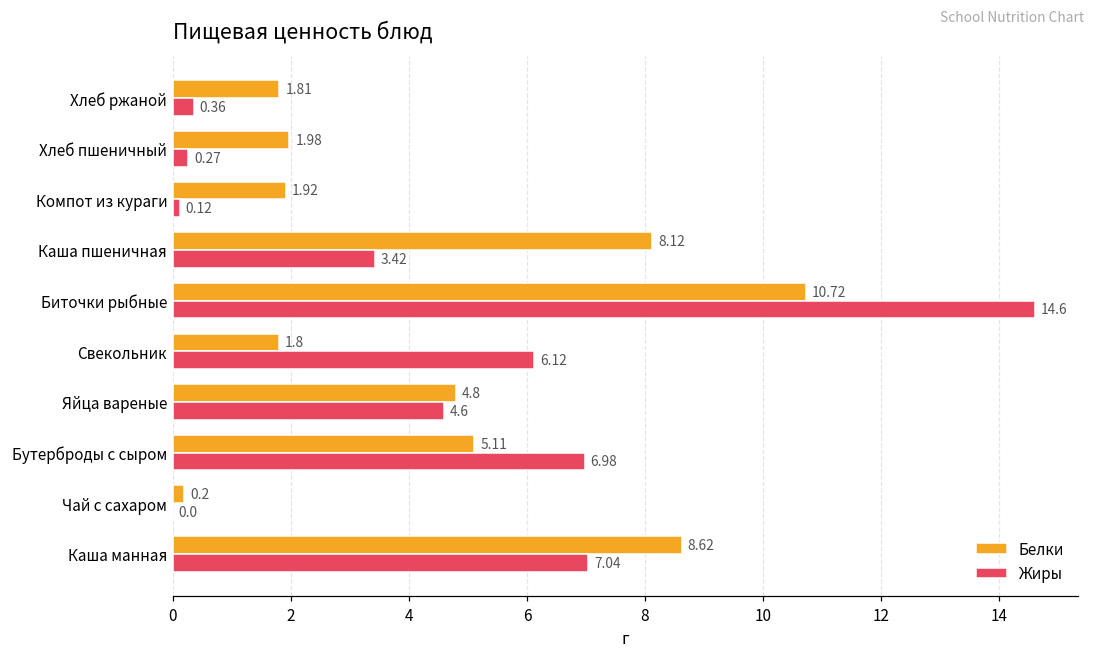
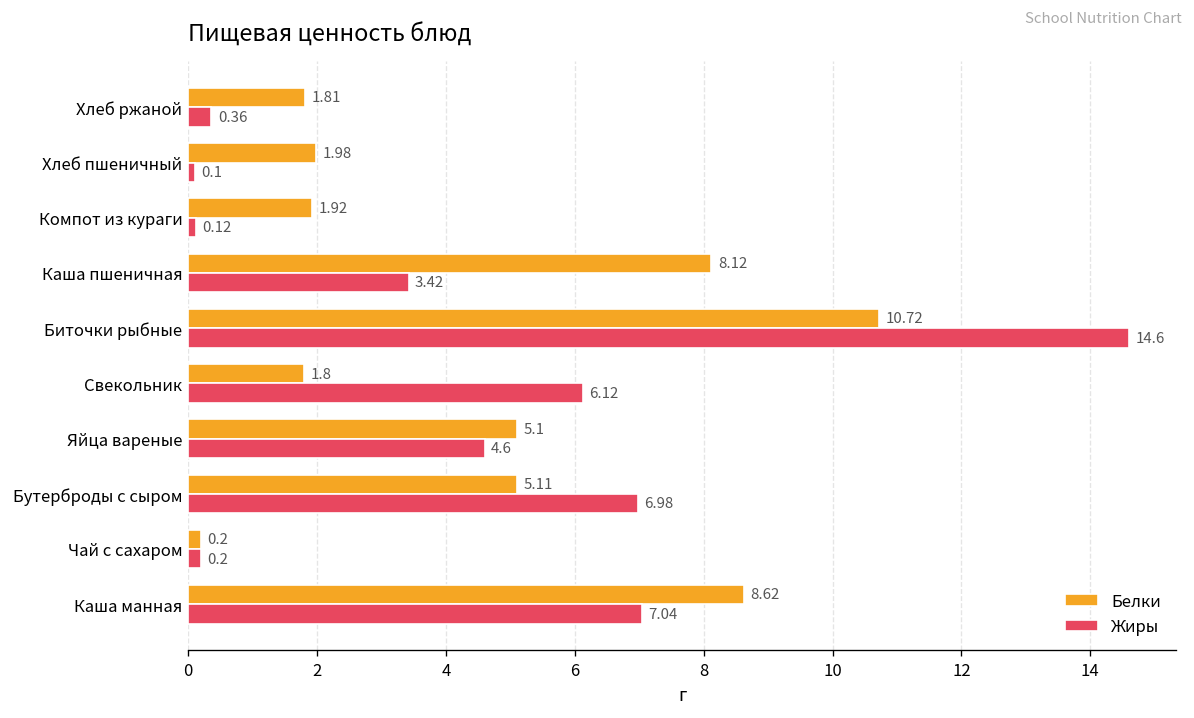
  {
    "Белки": {
      "Хлеб ржаной": 1.81,
      "Хлеб пшеничный": 1.98,
      "Компот из кураги": 1.92,
      "Каша пшеничная": 8.12,
      "Биточки рыбные": 10.72,
      "Свекольник": 1.8,
-     "Яйца вареные": 4.8,
+     "Яйца вареные": 5.1,
      "Бутерброды с сыром": 5.11,
      "Чай с сахаром": 0.2,
      "Каша манная": 8.62
    },
    "Жиры": {
      "Хлеб ржаной": 0.36,
-     "Хлеб пшеничный": 0.27,
+     "Хлеб пшеничный": 0.1,
      "Компот из кураги": 0.12,
      "Каша пшеничная": 3.42,
      "Биточки рыбные": 14.6,
      "Свекольник": 6.12,
      "Яйца вареные": 4.6,
      "Бутерброды с сыром": 6.98,
-     "Чай с сахаром": 0.0,
+     "Чай с сахаром": 0.2,
      "Каша манная": 7.04
    }
  }
